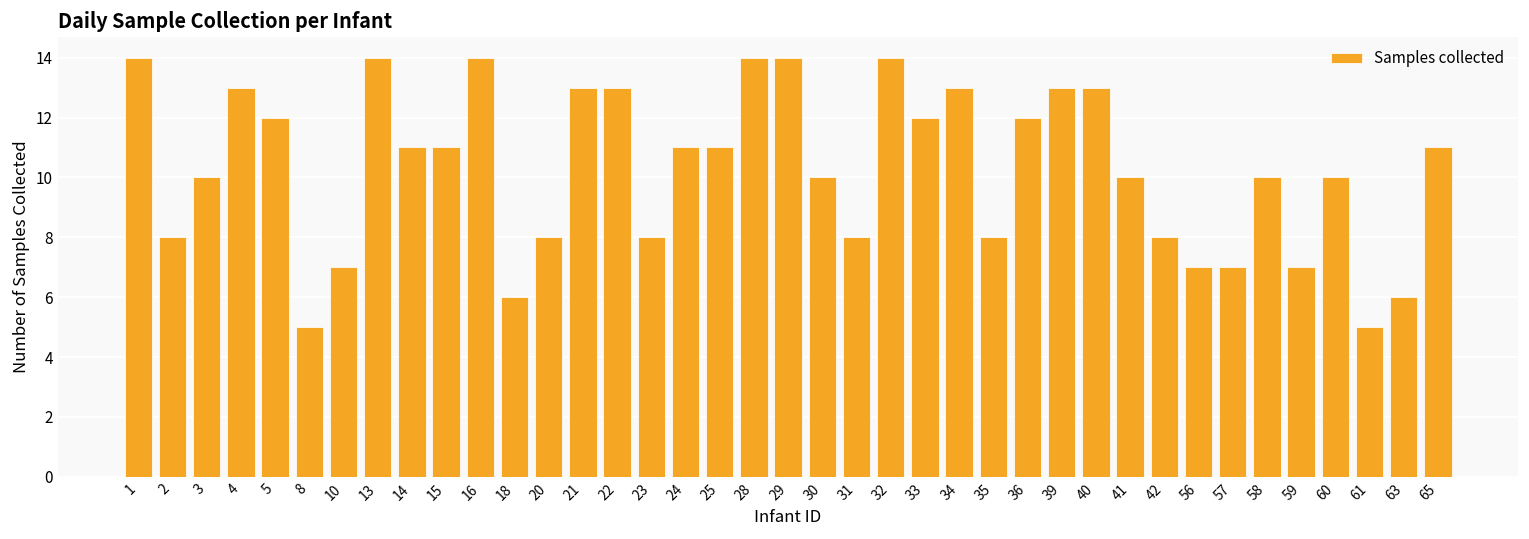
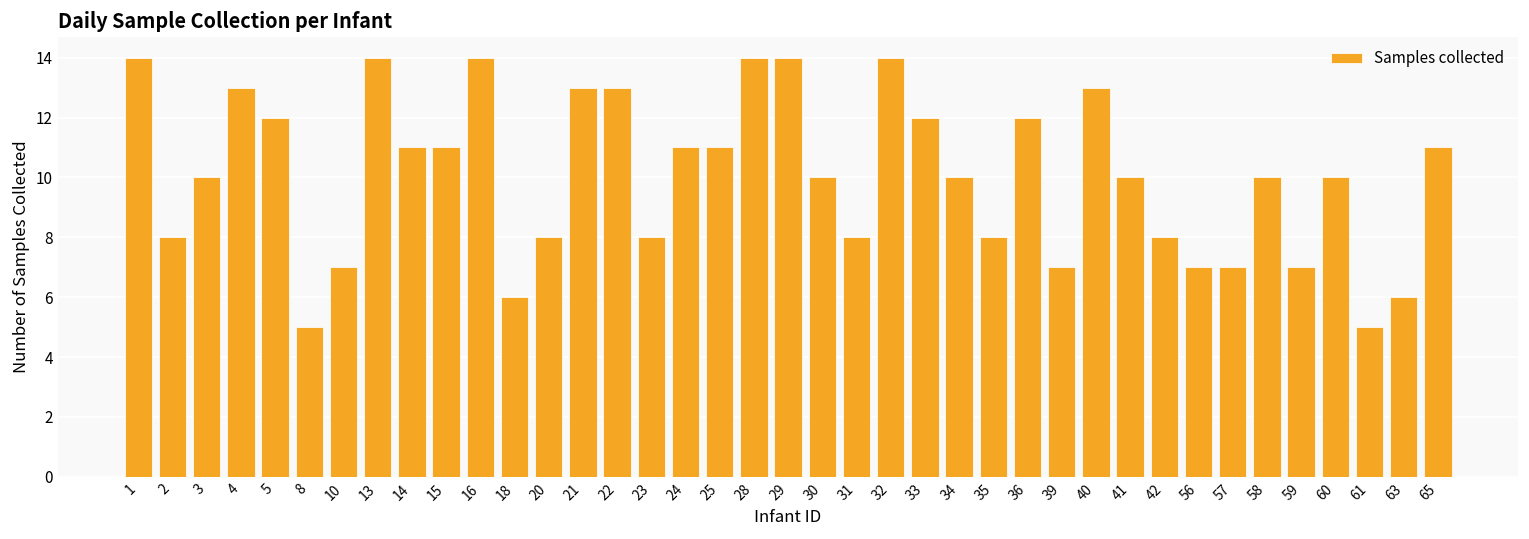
  {
    "1": 14,
    "2": 8,
    "3": 10,
    "4": 13,
    "5": 12,
    "8": 5,
    "10": 7,
    "13": 14,
    "14": 11,
    "15": 11,
    "16": 14,
    "18": 6,
    "20": 8,
    "21": 13,
    "22": 13,
    "23": 8,
    "24": 11,
    "25": 11,
    "28": 14,
    "29": 14,
    "30": 10,
    "31": 8,
    "32": 14,
    "33": 12,
-   "34": 13,
+   "34": 10,
    "35": 8,
    "36": 12,
-   "39": 13,
+   "39": 7,
    "40": 13,
    "41": 10,
    "42": 8,
    "56": 7,
    "57": 7,
    "58": 10,
    "59": 7,
    "60": 10,
    "61": 5,
    "63": 6,
    "65": 11
  }
